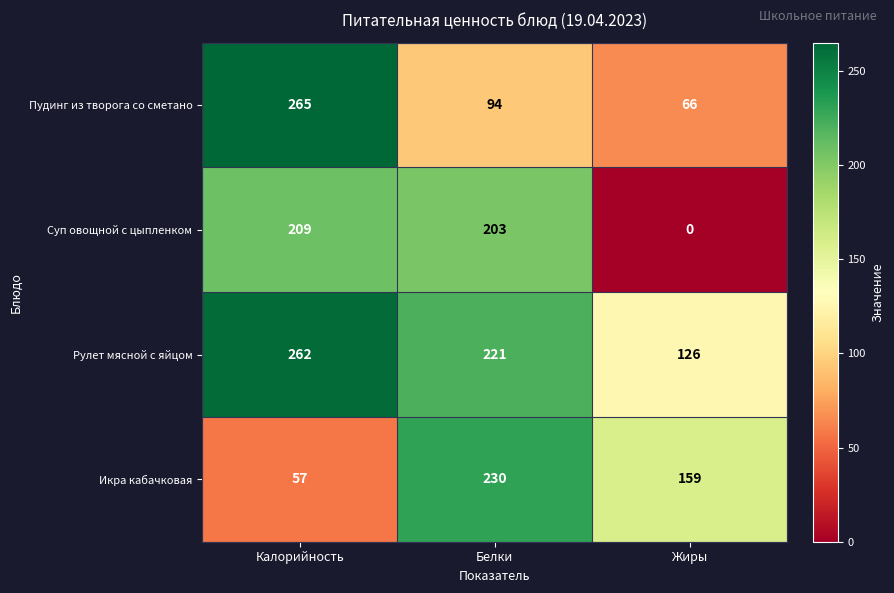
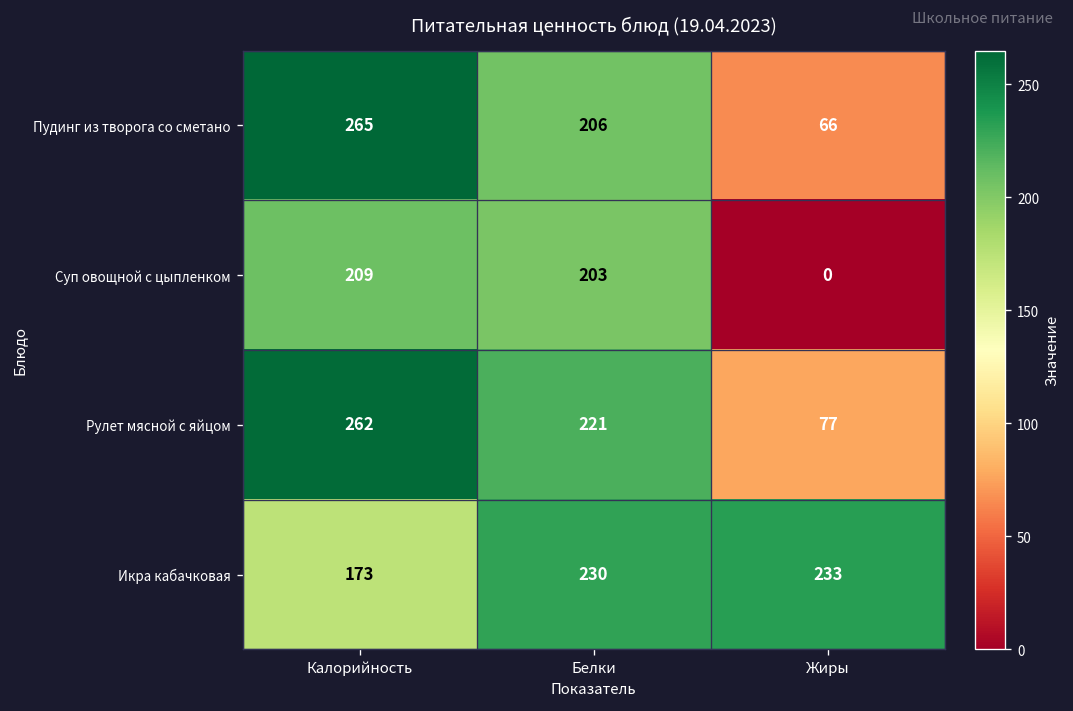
  {
    "Пудинг из творога со сметано": {
      "Калорийность": 265,
-     "Белки": 94,
+     "Белки": 206,
      "Жиры": 66
    },
    "Суп овощной с цыпленком": {
      "Калорийность": 209,
      "Белки": 203,
      "Жиры": 0
    },
    "Рулет мясной с яйцом": {
      "Калорийность": 262,
      "Белки": 221,
-     "Жиры": 126
+     "Жиры": 77
    },
    "Икра кабачковая": {
-     "Калорийность": 57,
+     "Калорийность": 173,
      "Белки": 230,
-     "Жиры": 159
+     "Жиры": 233
    }
  }
